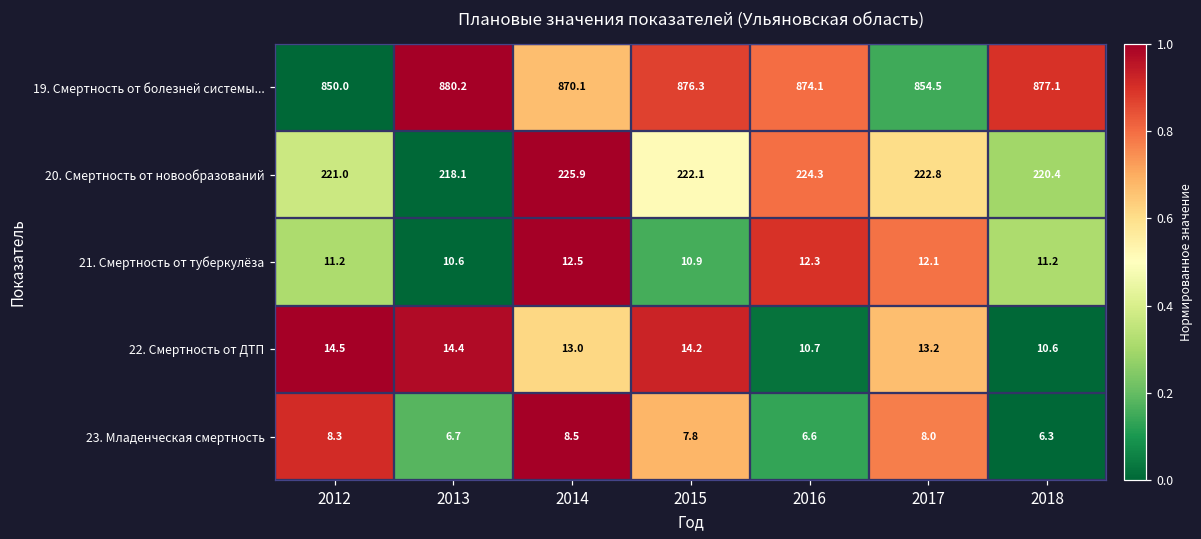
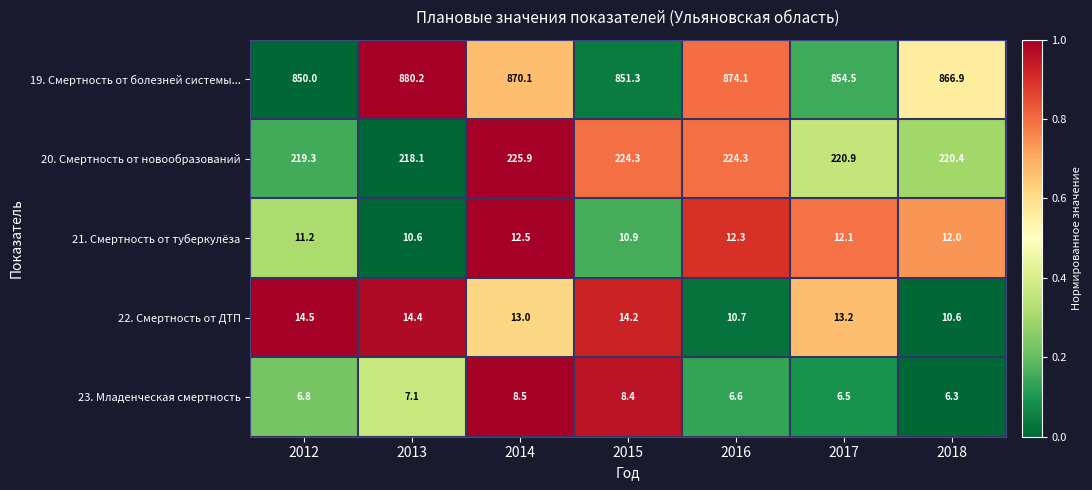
  {
    "19. Смертность от болезней системы...": {
      "2012": 850.0,
      "2013": 880.2,
      "2014": 870.1,
-     "2015": 876.3,
+     "2015": 851.3,
      "2016": 874.1,
      "2017": 854.5,
-     "2018": 877.1
+     "2018": 866.9
    },
    "20. Смертность от новообразований": {
-     "2012": 221.0,
+     "2012": 219.3,
      "2013": 218.1,
      "2014": 225.9,
-     "2015": 222.1,
+     "2015": 224.3,
      "2016": 224.3,
-     "2017": 222.8,
+     "2017": 220.9,
      "2018": 220.4
    },
    "21. Смертность от туберкулёза": {
      "2012": 11.2,
      "2013": 10.6,
      "2014": 12.5,
      "2015": 10.9,
      "2016": 12.3,
      "2017": 12.1,
-     "2018": 11.2
+     "2018": 12.0
    },
    "22. Смертность от ДТП": {
      "2012": 14.5,
      "2013": 14.4,
      "2014": 13.0,
      "2015": 14.2,
      "2016": 10.7,
      "2017": 13.2,
      "2018": 10.6
    },
    "23. Младенческая смертность": {
-     "2012": 8.3,
-     "2013": 6.7,
+     "2012": 6.8,
+     "2013": 7.1,
      "2014": 8.5,
-     "2015": 7.8,
+     "2015": 8.4,
      "2016": 6.6,
-     "2017": 8.0,
+     "2017": 6.5,
      "2018": 6.3
    }
  }
